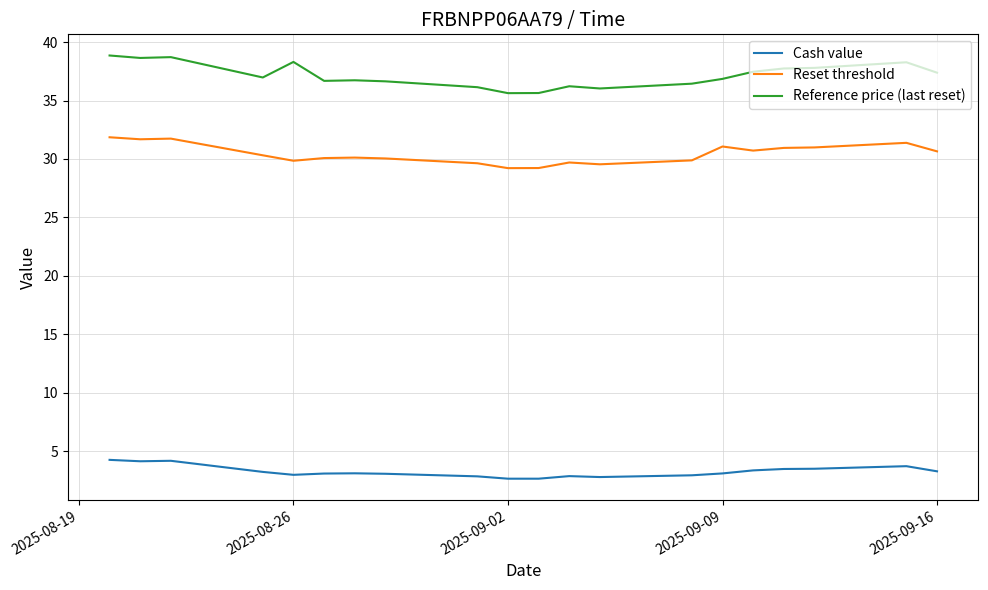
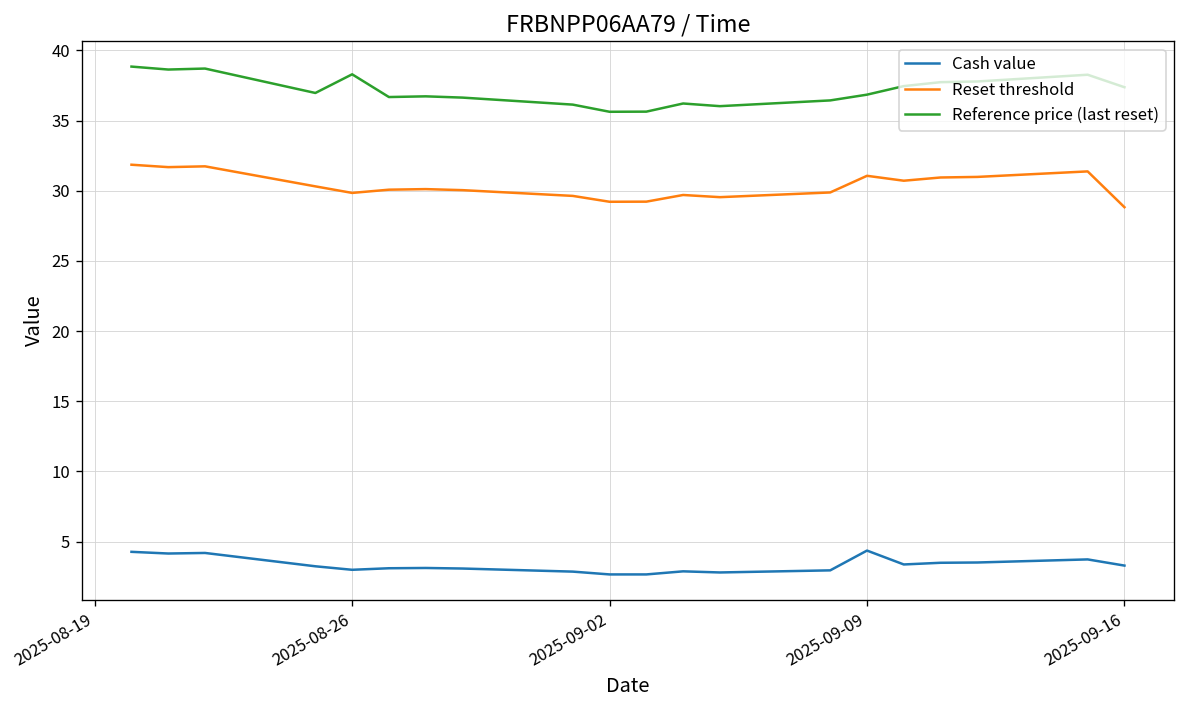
  {
    "Cash value": {
      "2025-08-26": 3.0,
      "2025-09-02": 2.7,
-     "2025-09-09": 3.1,
+     "2025-09-09": 4.4,
      "2025-09-16": 3.3
    },
    "Reset threshold": {
      "2025-08-26": 29.8,
      "2025-09-02": 29.2,
      "2025-09-09": 31.1,
-     "2025-09-16": 30.7
+     "2025-09-16": 28.8
    },
    "Reference price (last reset)": {
      "2025-08-26": 38.3,
      "2025-09-02": 35.6,
      "2025-09-09": 36.9
    }
  }
